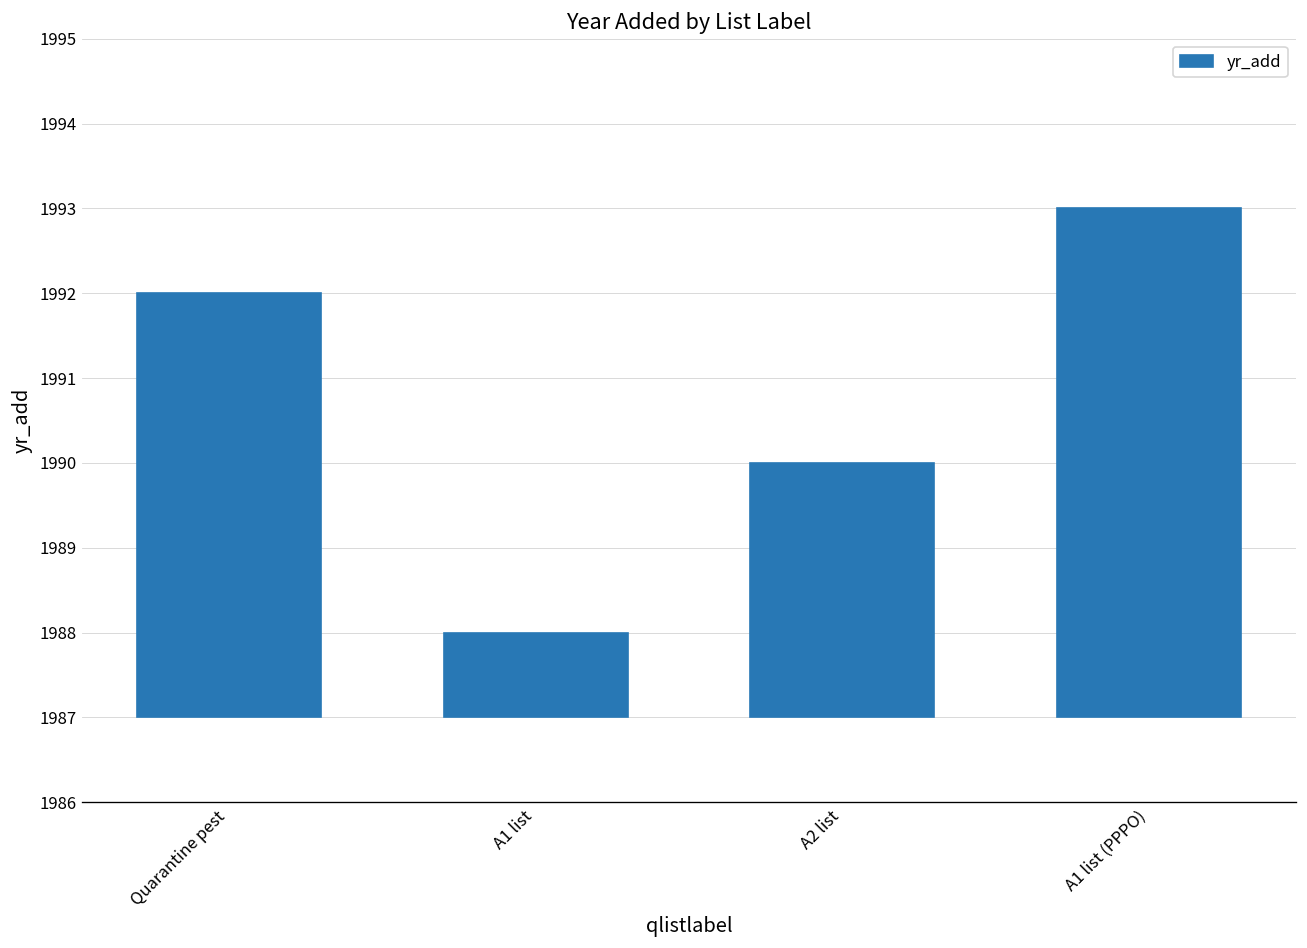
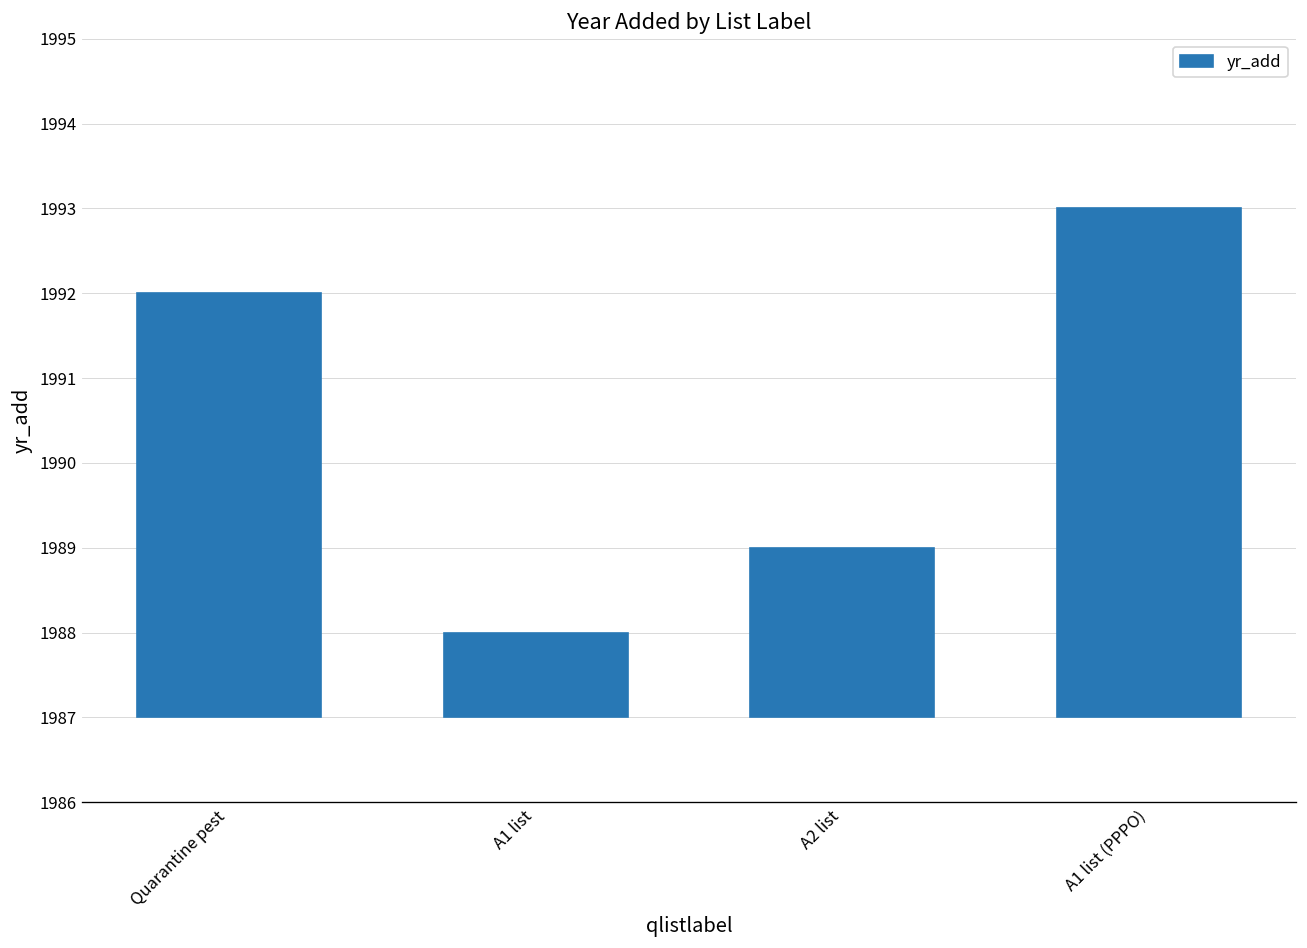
  {
    "Quarantine pest": 1992,
    "A1 list": 1988,
-   "A2 list": 1990,
+   "A2 list": 1989,
    "A1 list (PPPO)": 1993
  }
